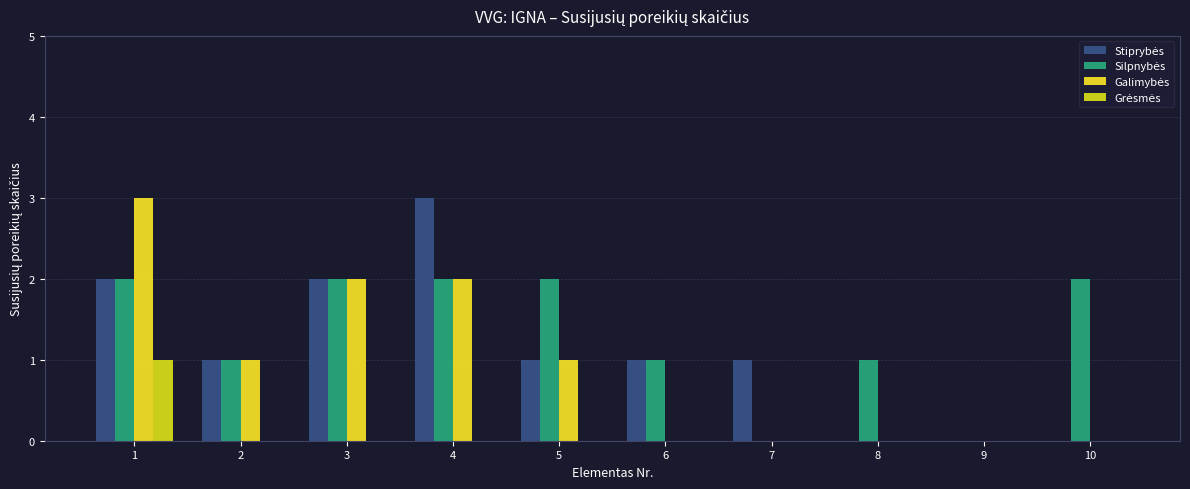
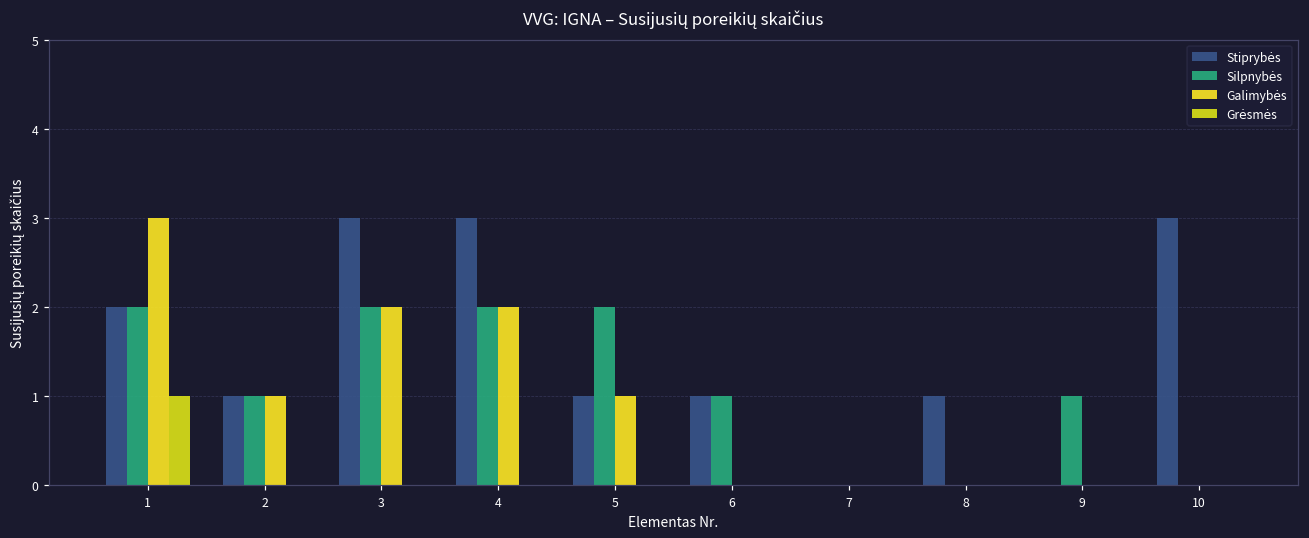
  {
    "Stiprybės": {
      "1": 2,
      "2": 1,
-     "3": 2,
+     "3": 3,
      "4": 3,
      "5": 1,
      "6": 1,
-     "7": 1,
-     "8": 0,
+     "7": 0,
+     "8": 1,
      "9": 0,
-     "10": 0
+     "10": 3
    },
    "Silpnybės": {
      "1": 2,
      "2": 1,
      "3": 2,
      "4": 2,
      "5": 2,
      "6": 1,
      "7": 0,
-     "8": 1,
-     "9": 0,
-     "10": 2
+     "8": 0,
+     "9": 1,
+     "10": 0
    }
  }
